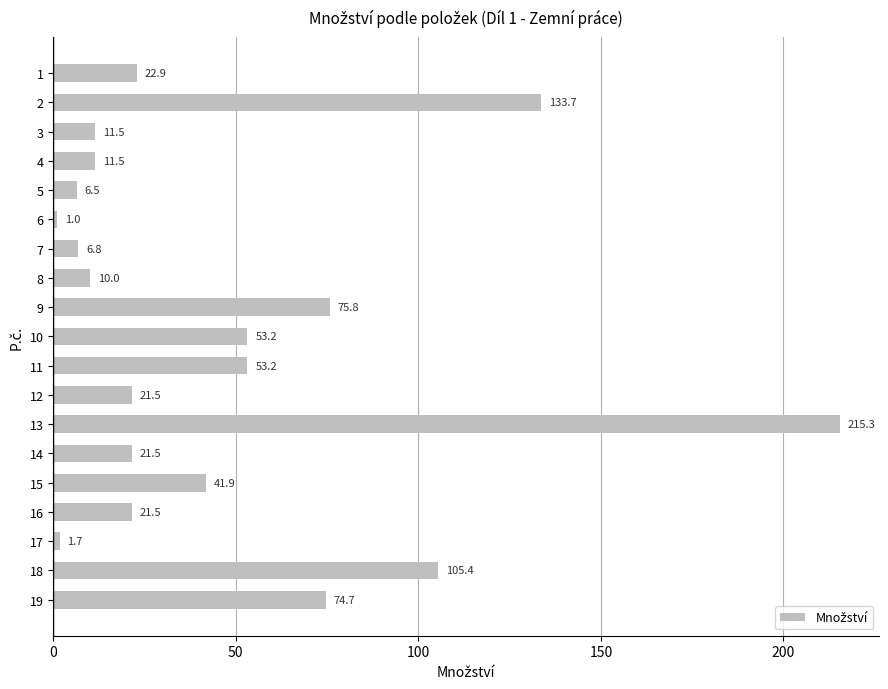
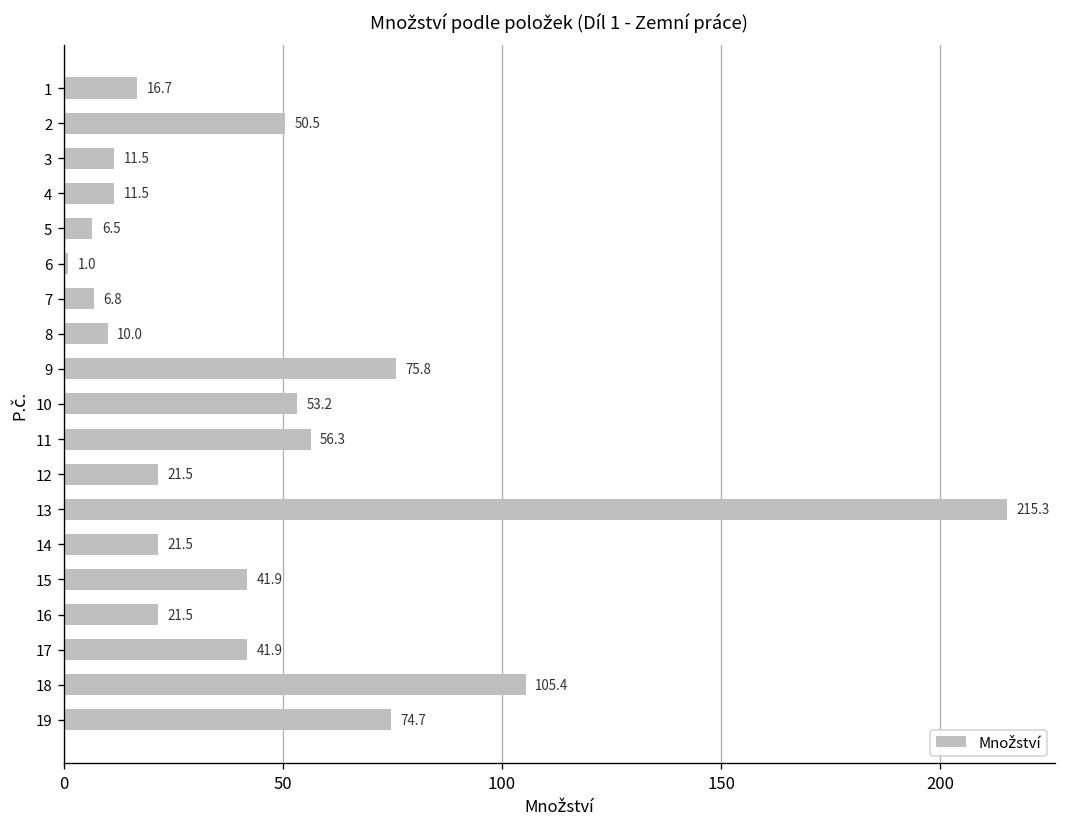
  {
-   "1": 22.9,
-   "2": 133.7,
+   "1": 16.7,
+   "2": 50.5,
    "3": 11.5,
    "4": 11.5,
    "5": 6.5,
    "6": 1.0,
    "7": 6.8,
    "8": 10.0,
    "9": 75.8,
    "10": 53.2,
-   "11": 53.2,
+   "11": 56.3,
    "12": 21.5,
    "13": 215.3,
    "14": 21.5,
    "15": 41.9,
    "16": 21.5,
-   "17": 1.7,
+   "17": 41.9,
    "18": 105.4,
    "19": 74.7
  }
